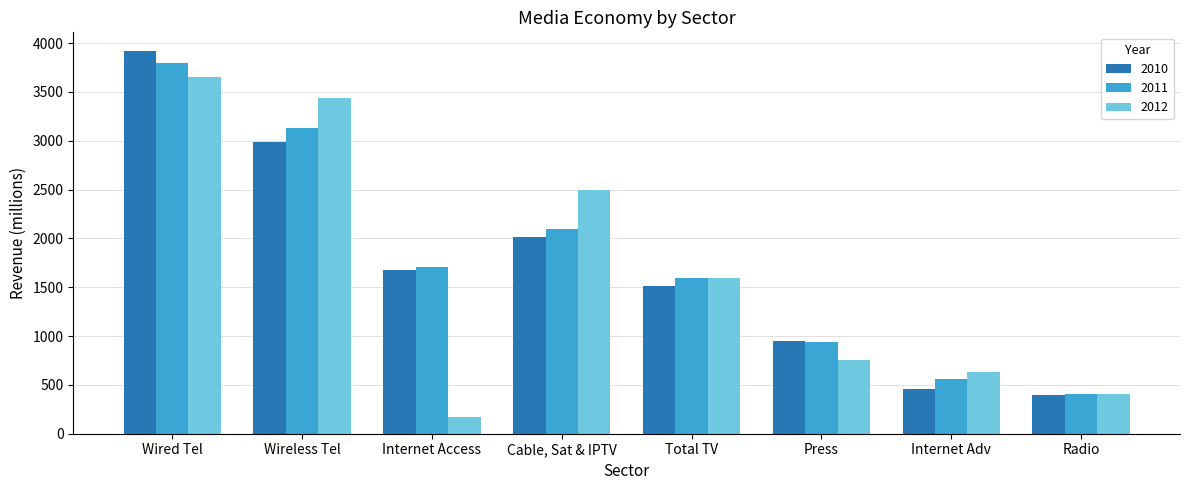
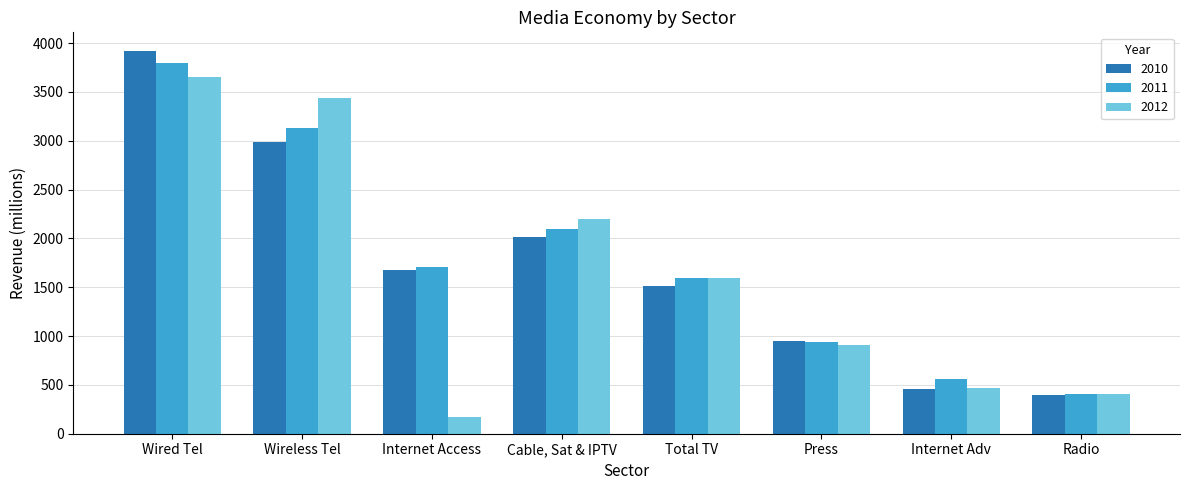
  {
    "2012": {
      "Wired Tel": 3700,
      "Wireless Tel": 3400,
      "Internet Access": 200,
-     "Cable, Sat & IPTV": 2500,
+     "Cable, Sat & IPTV": 2200,
      "Total TV": 1600,
-     "Press": 800,
-     "Internet Adv": 600,
+     "Press": 900,
+     "Internet Adv": 500,
      "Radio": 400
    }
  }
